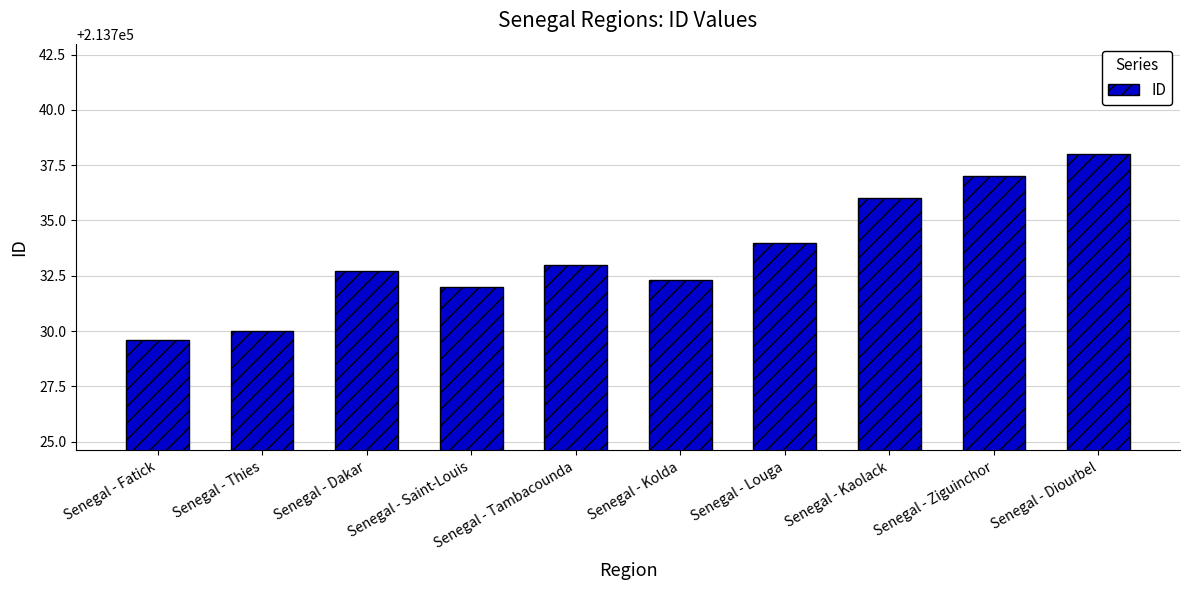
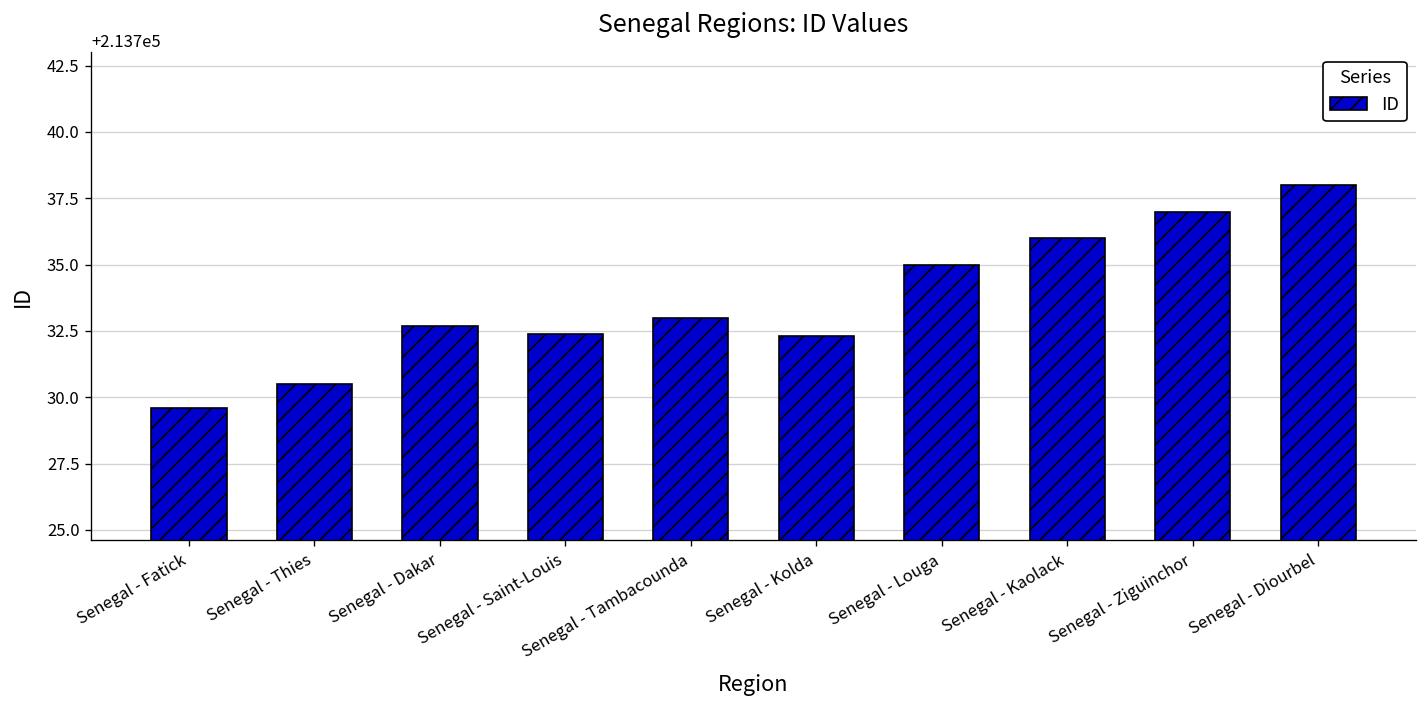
  {
    "Senegal - Fatick": 213729.6,
-   "Senegal - Thies": 213730.0,
+   "Senegal - Thies": 213730.5,
    "Senegal - Dakar": 213732.7,
-   "Senegal - Saint-Louis": 213732.0,
+   "Senegal - Saint-Louis": 213732.4,
    "Senegal - Tambacounda": 213733.0,
    "Senegal - Kolda": 213732.3,
-   "Senegal - Louga": 213734,
+   "Senegal - Louga": 213735,
    "Senegal - Kaolack": 213736.0,
    "Senegal - Ziguinchor": 213737.0,
    "Senegal - Diourbel": 213738.0
  }
